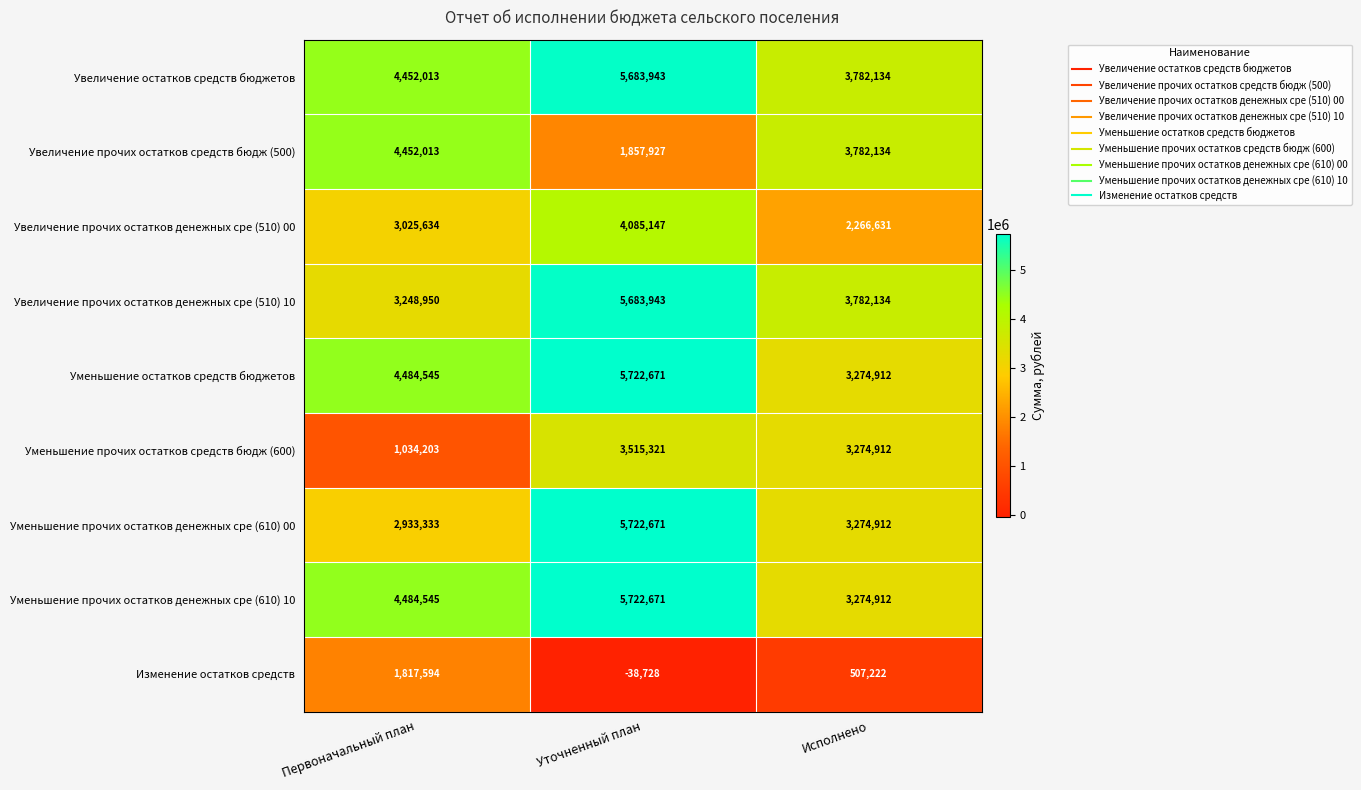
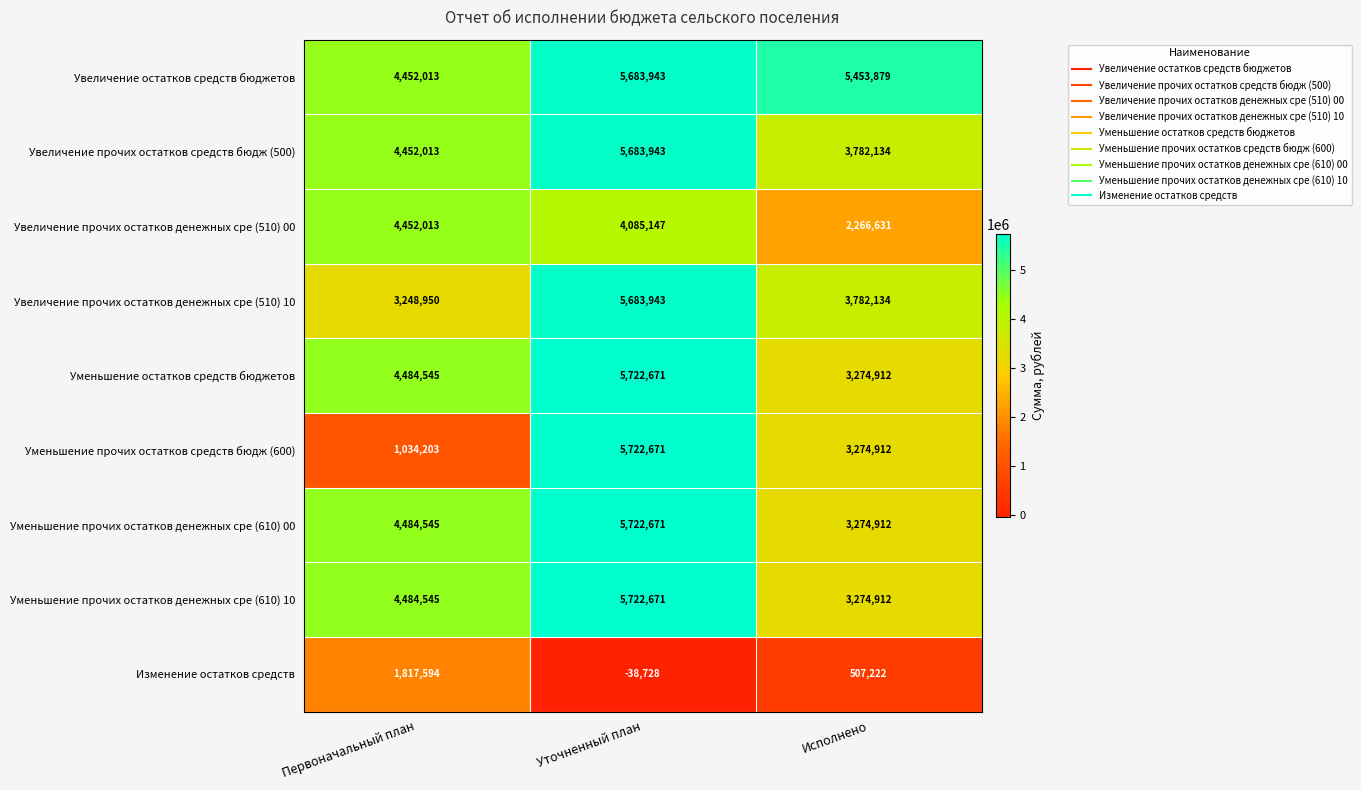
  {
    "Увеличение остатков средств бюджетов": {
      "Первоначальный план": "4,452,013",
      "Уточненный план": "5,683,943",
-     "Исполнено": "3,782,134"
+     "Исполнено": "5,453,879"
    },
    "Увеличение прочих остатков средств бюдж (500)": {
      "Первоначальный план": "4,452,013",
-     "Уточненный план": "1,857,927",
+     "Уточненный план": "5,683,943",
      "Исполнено": "3,782,134"
    },
    "Увеличение прочих остатков денежных сре (510) 00": {
-     "Первоначальный план": "3,025,634",
+     "Первоначальный план": "4,452,013",
      "Уточненный план": "4,085,147",
      "Исполнено": "2,266,631"
    },
    "Увеличение прочих остатков денежных сре (510) 10": {
      "Первоначальный план": "3,248,950",
      "Уточненный план": "5,683,943",
      "Исполнено": "3,782,134"
    },
    "Уменьшение остатков средств бюджетов": {
      "Первоначальный план": "4,484,545",
      "Уточненный план": "5,722,671",
      "Исполнено": "3,274,912"
    },
    "Уменьшение прочих остатков средств бюдж (600)": {
      "Первоначальный план": "1,034,203",
-     "Уточненный план": "3,515,321",
+     "Уточненный план": "5,722,671",
      "Исполнено": "3,274,912"
    },
    "Уменьшение прочих остатков денежных сре (610) 00": {
-     "Первоначальный план": "2,933,333",
+     "Первоначальный план": "4,484,545",
      "Уточненный план": "5,722,671",
      "Исполнено": "3,274,912"
    },
    "Уменьшение прочих остатков денежных сре (610) 10": {
      "Первоначальный план": "4,484,545",
      "Уточненный план": "5,722,671",
      "Исполнено": "3,274,912"
    },
    "Изменение остатков средств": {
      "Первоначальный план": "1,817,594",
      "Уточненный план": "-38,728",
      "Исполнено": "507,222"
    }
  }
